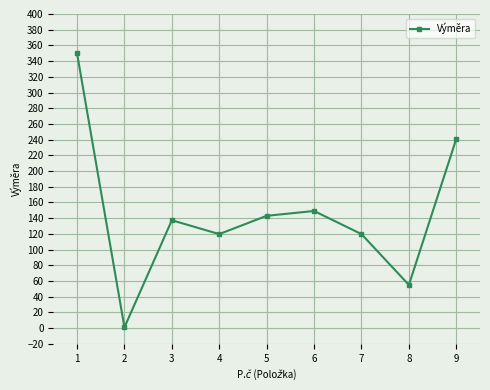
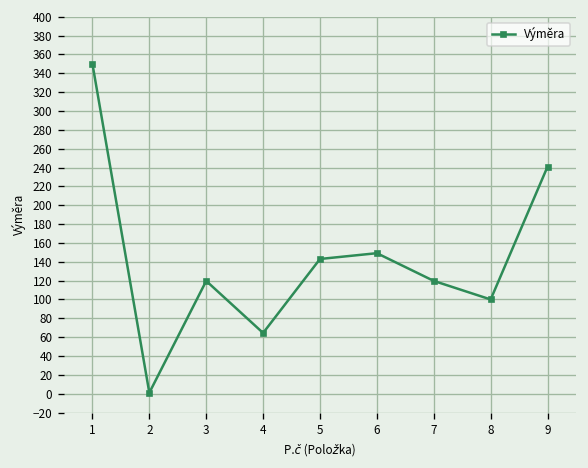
  {
    "1": 350,
    "2": 0,
-   "3": 140,
-   "4": 120,
+   "3": 120,
+   "4": 60,
    "5": 140,
    "6": 150,
    "7": 120,
-   "8": 60,
+   "8": 100,
    "9": 240
  }
